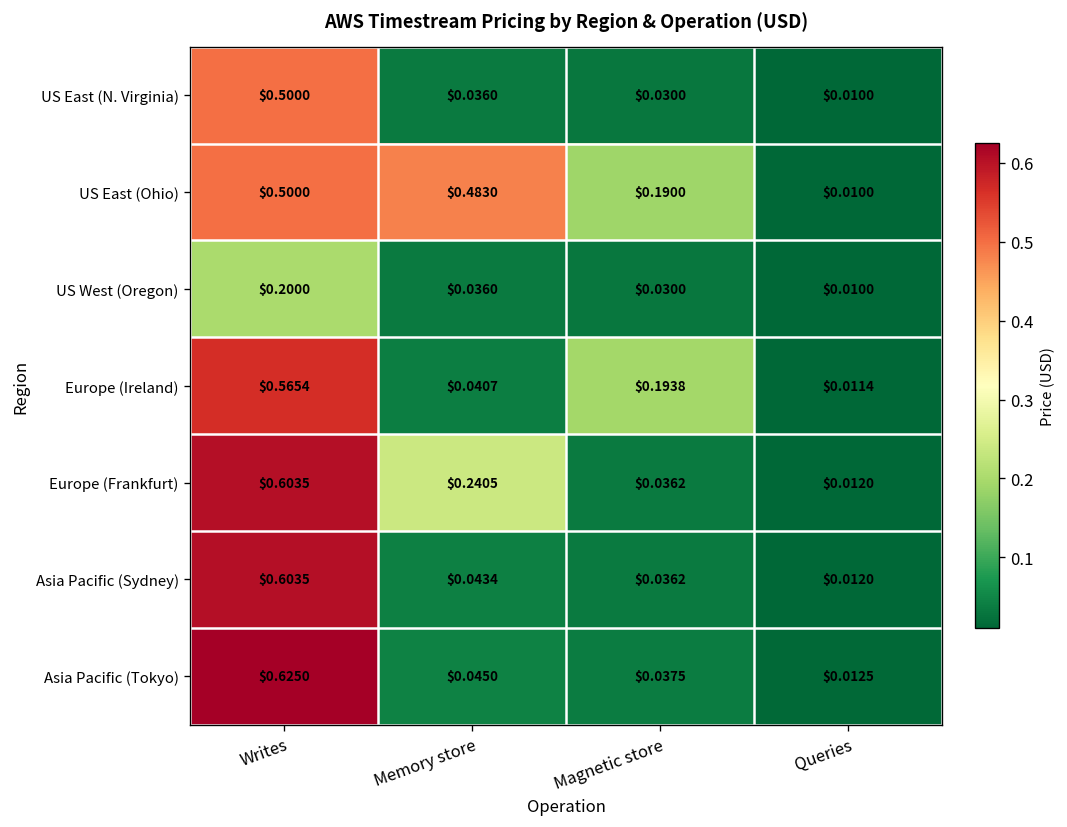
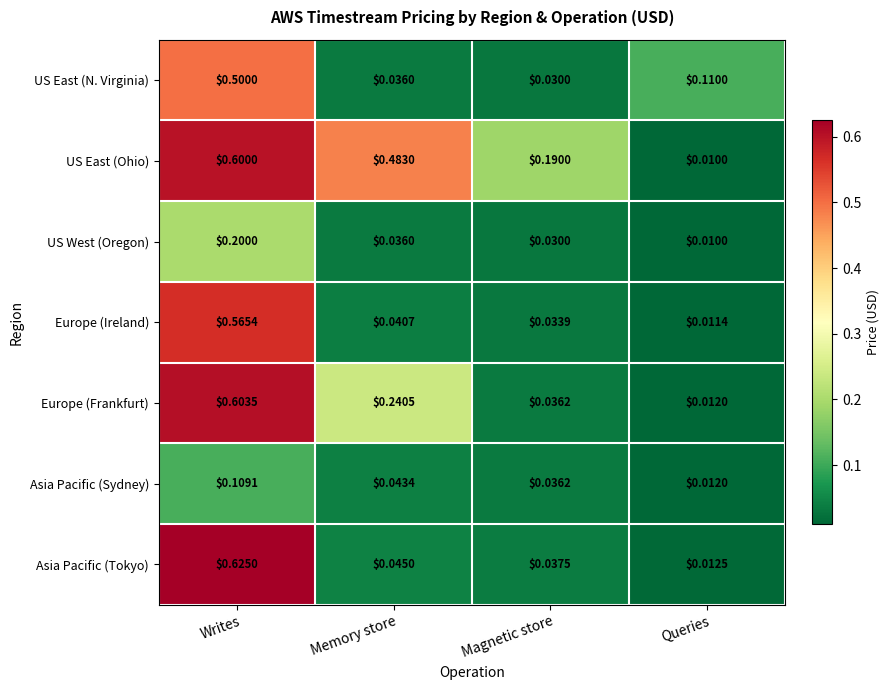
  {
    "US East (N. Virginia)": {
      "Writes": "$0.5000",
      "Memory store": "$0.0360",
      "Magnetic store": "$0.0300",
-     "Queries": "$0.0100"
+     "Queries": "$0.1100"
    },
    "US East (Ohio)": {
-     "Writes": "$0.5000",
+     "Writes": "$0.6000",
      "Memory store": "$0.4830",
      "Magnetic store": "$0.1900",
      "Queries": "$0.0100"
    },
    "US West (Oregon)": {
      "Writes": "$0.2000",
      "Memory store": "$0.0360",
      "Magnetic store": "$0.0300",
      "Queries": "$0.0100"
    },
    "Europe (Ireland)": {
      "Writes": "$0.5654",
      "Memory store": "$0.0407",
-     "Magnetic store": "$0.1938",
+     "Magnetic store": "$0.0339",
      "Queries": "$0.0114"
    },
    "Europe (Frankfurt)": {
      "Writes": "$0.6035",
      "Memory store": "$0.2405",
      "Magnetic store": "$0.0362",
      "Queries": "$0.0120"
    },
    "Asia Pacific (Sydney)": {
-     "Writes": "$0.6035",
+     "Writes": "$0.1091",
      "Memory store": "$0.0434",
      "Magnetic store": "$0.0362",
      "Queries": "$0.0120"
    },
    "Asia Pacific (Tokyo)": {
      "Writes": "$0.6250",
      "Memory store": "$0.0450",
      "Magnetic store": "$0.0375",
      "Queries": "$0.0125"
    }
  }
